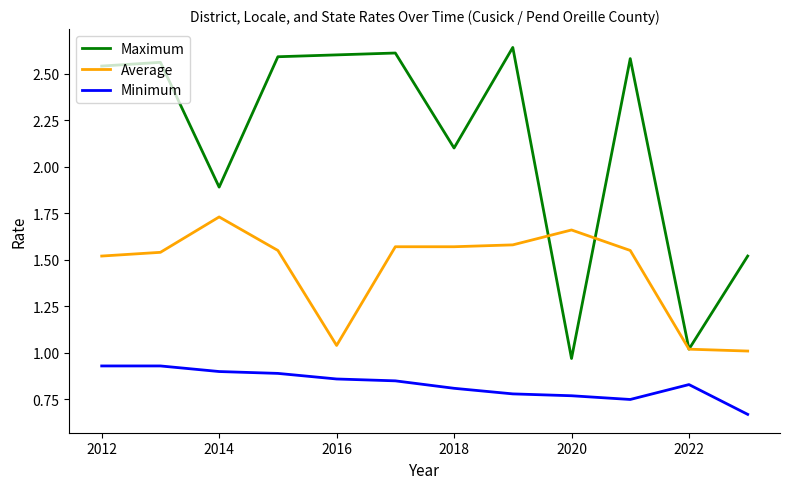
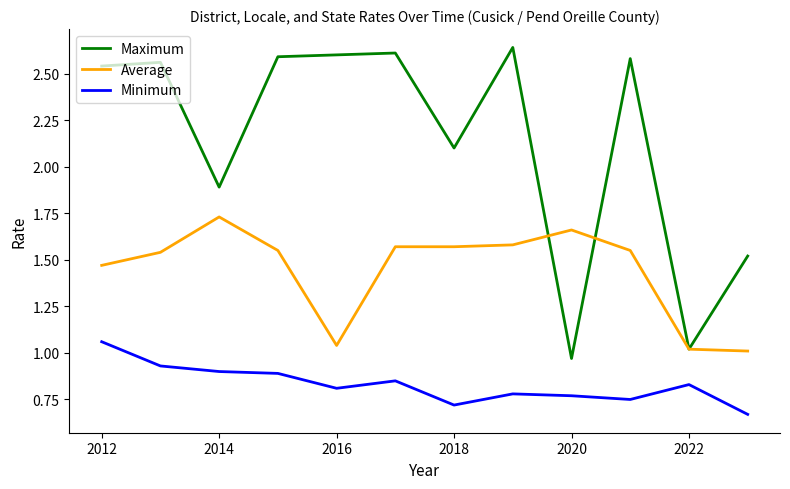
  {
    "Maximum": {
      "2014": 1.89,
      "2016": 2.60,
      "2018": 2.10,
      "2020": 0.97
    },
    "Average": {
-     "2012": 1.52,
+     "2012": 1.47,
      "2014": 1.73,
      "2016": 1.04,
      "2018": 1.57,
      "2020": 1.66
    },
    "Minimum": {
-     "2012": 0.93,
+     "2012": 1.06,
      "2014": 0.90,
-     "2016": 0.86,
-     "2018": 0.81,
+     "2016": 0.81,
+     "2018": 0.72,
      "2020": 0.77,
      "2022": 0.83
    }
  }
